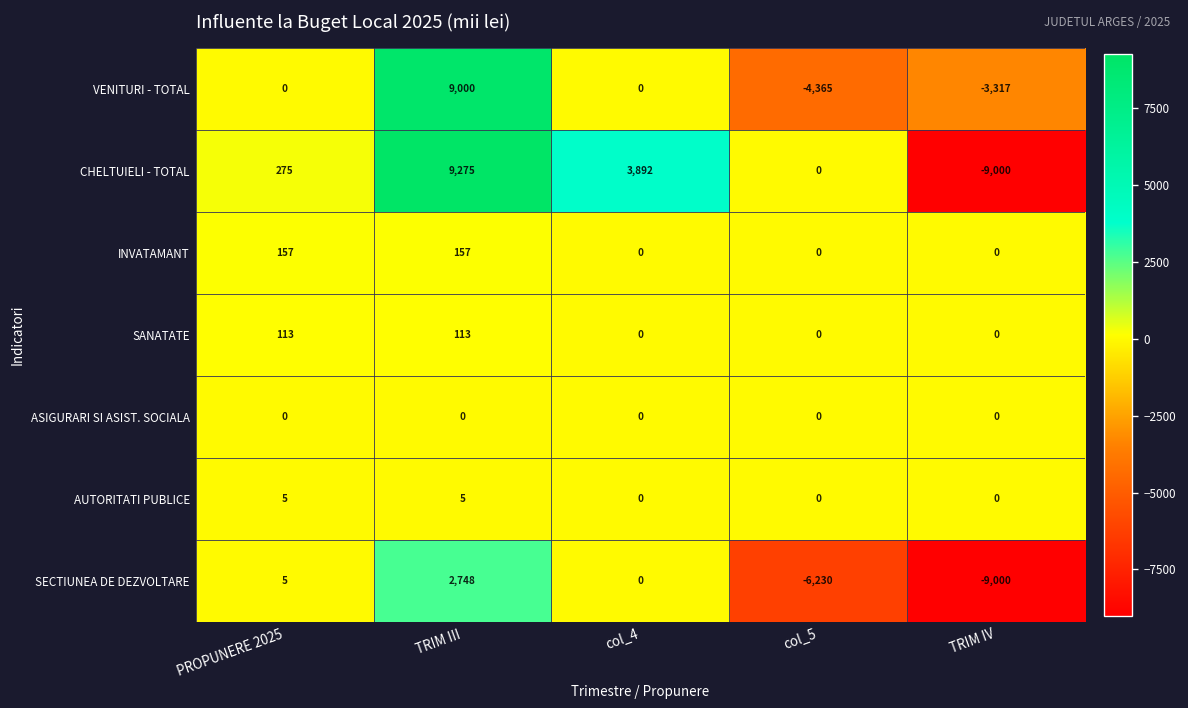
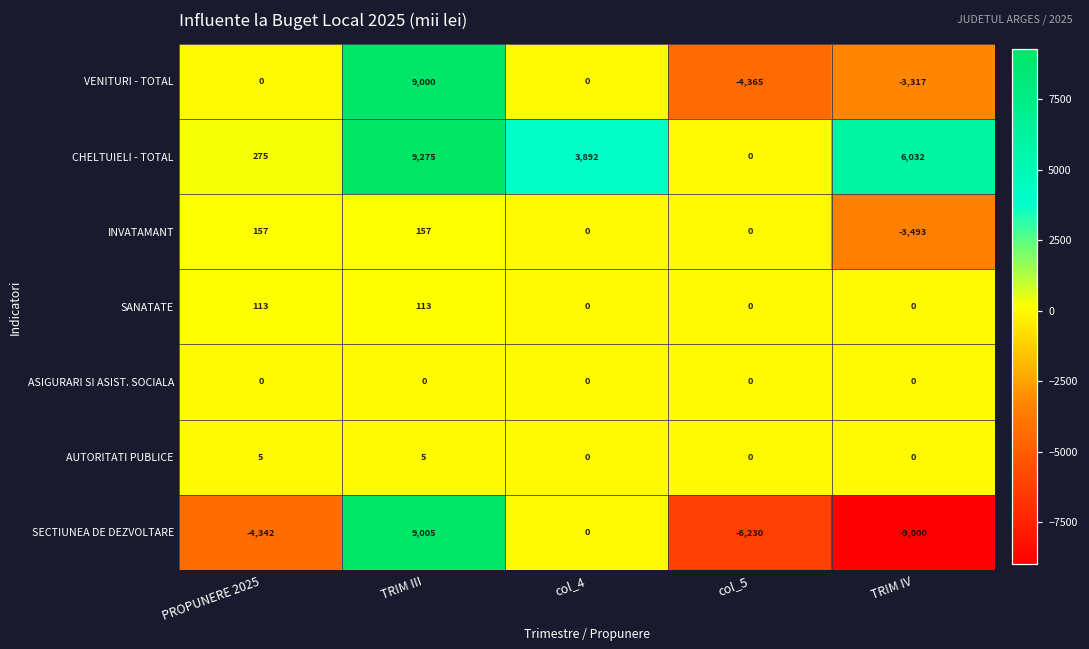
  {
    "VENITURI - TOTAL": {
      "PROPUNERE 2025": "0",
      "TRIM III": "9,000",
      "col_4": "0",
      "col_5": "-4,365",
      "TRIM IV": "-3,317"
    },
    "CHELTUIELI - TOTAL": {
      "PROPUNERE 2025": "275",
      "TRIM III": "9,275",
      "col_4": "3,892",
      "col_5": "0",
-     "TRIM IV": "-9,000"
+     "TRIM IV": "6,032"
    },
    "INVATAMANT": {
      "PROPUNERE 2025": "157",
      "TRIM III": "157",
      "col_4": "0",
      "col_5": "0",
-     "TRIM IV": "0"
+     "TRIM IV": "-3,493"
    },
    "SANATATE": {
      "PROPUNERE 2025": "113",
      "TRIM III": "113",
      "col_4": "0",
      "col_5": "0",
      "TRIM IV": "0"
    },
    "ASIGURARI SI ASIST. SOCIALA": {
      "PROPUNERE 2025": "0",
      "TRIM III": "0",
      "col_4": "0",
      "col_5": "0",
      "TRIM IV": "0"
    },
    "AUTORITATI PUBLICE": {
      "PROPUNERE 2025": "5",
      "TRIM III": "5",
      "col_4": "0",
      "col_5": "0",
      "TRIM IV": "0"
    },
    "SECTIUNEA DE DEZVOLTARE": {
-     "PROPUNERE 2025": "5",
-     "TRIM III": "2,748",
+     "PROPUNERE 2025": "-4,342",
+     "TRIM III": "9,005",
      "col_4": "0",
      "col_5": "-6,230",
      "TRIM IV": "-9,000"
    }
  }
